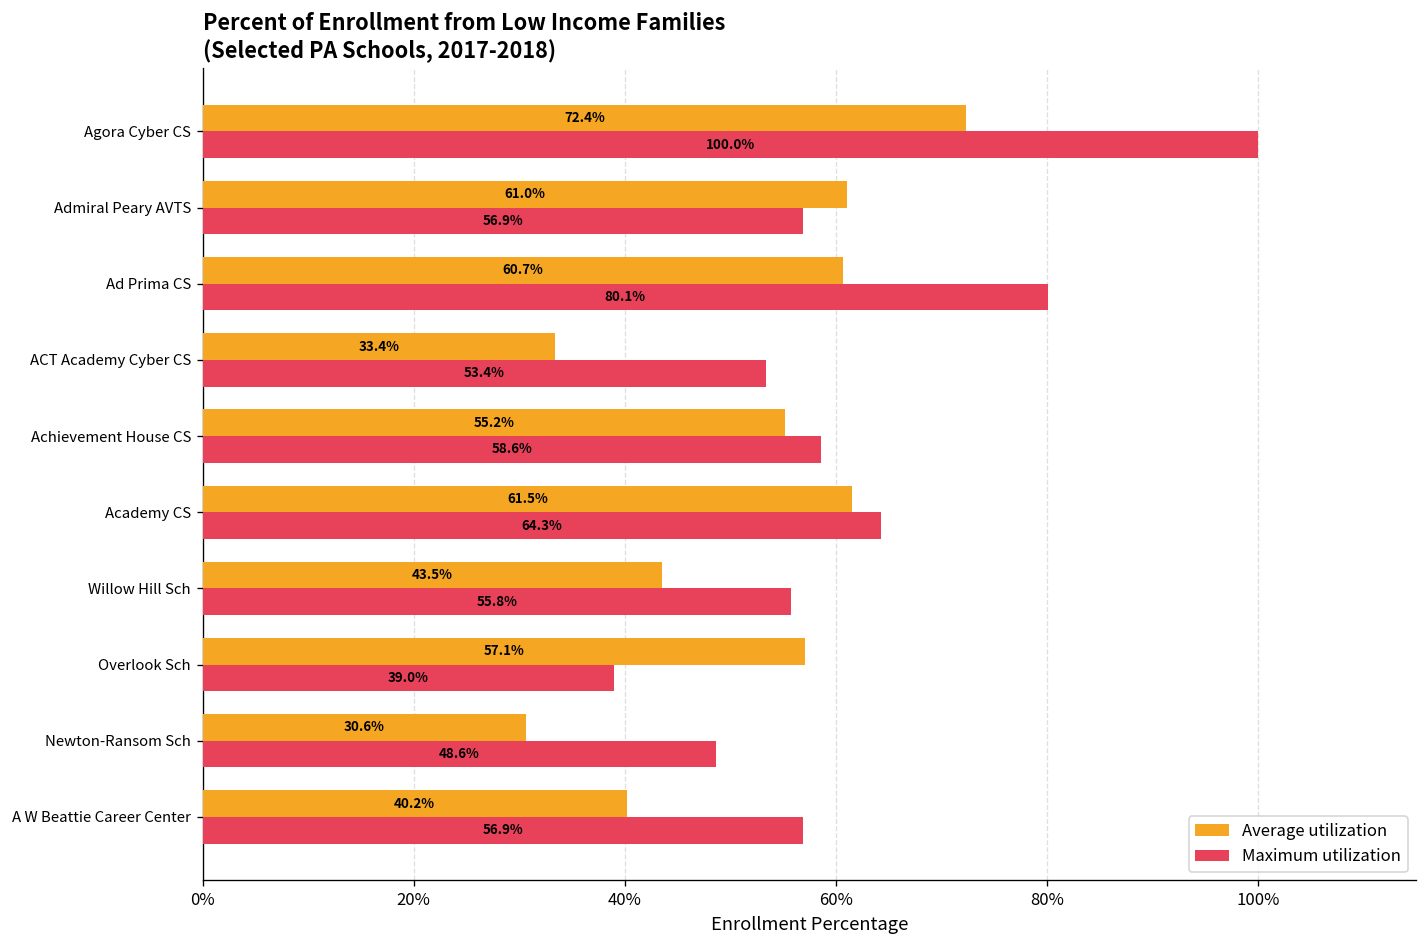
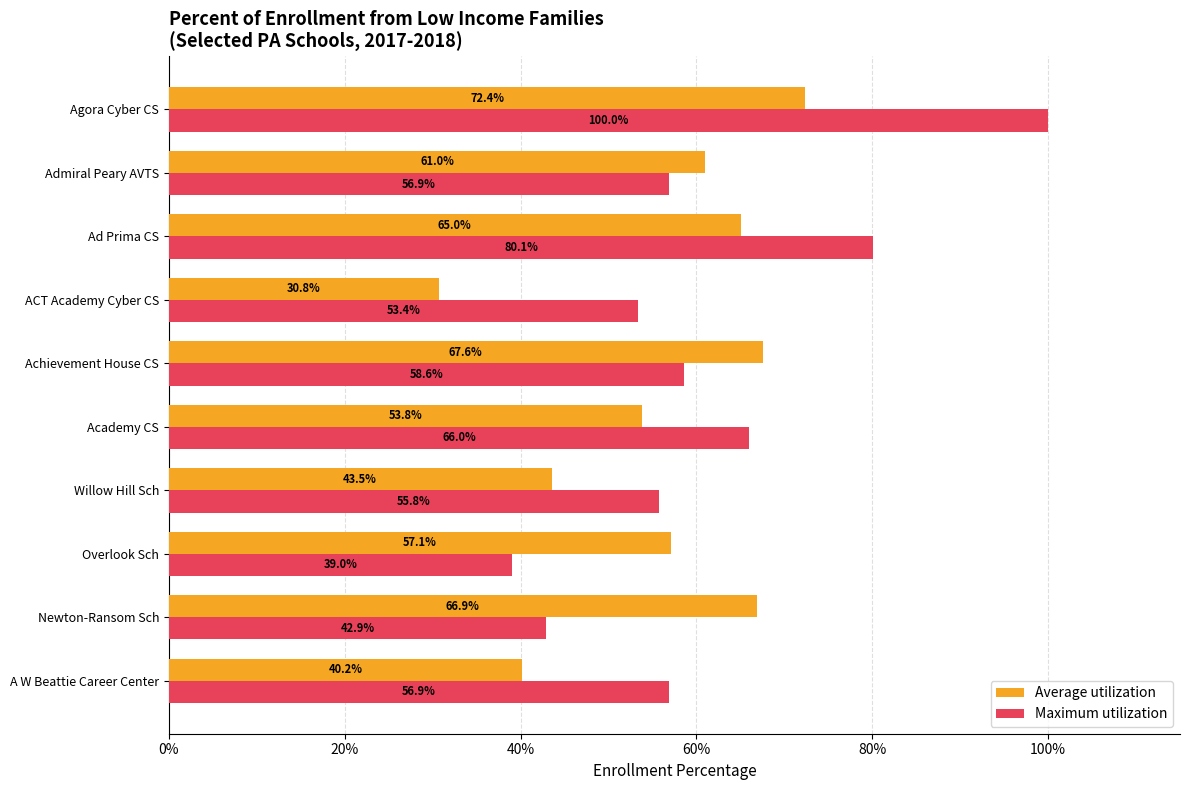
  {
    "Average utilization": {
      "Agora Cyber CS": "72.4%",
      "Admiral Peary AVTS": "61.0%",
-     "Ad Prima CS": "60.7%",
-     "ACT Academy Cyber CS": "33.4%",
-     "Achievement House CS": "55.2%",
-     "Academy CS": "61.5%",
+     "Ad Prima CS": "65.0%",
+     "ACT Academy Cyber CS": "30.8%",
+     "Achievement House CS": "67.6%",
+     "Academy CS": "53.8%",
      "Willow Hill Sch": "43.5%",
      "Overlook Sch": "57.1%",
-     "Newton-Ransom Sch": "30.6%",
+     "Newton-Ransom Sch": "66.9%",
      "A W Beattie Career Center": "40.2%"
    },
    "Maximum utilization": {
      "Agora Cyber CS": "100.0%",
      "Admiral Peary AVTS": "56.9%",
      "Ad Prima CS": "80.1%",
      "ACT Academy Cyber CS": "53.4%",
      "Achievement House CS": "58.6%",
-     "Academy CS": "64.3%",
+     "Academy CS": "66.0%",
      "Willow Hill Sch": "55.8%",
      "Overlook Sch": "39.0%",
-     "Newton-Ransom Sch": "48.6%",
+     "Newton-Ransom Sch": "42.9%",
      "A W Beattie Career Center": "56.9%"
    }
  }
